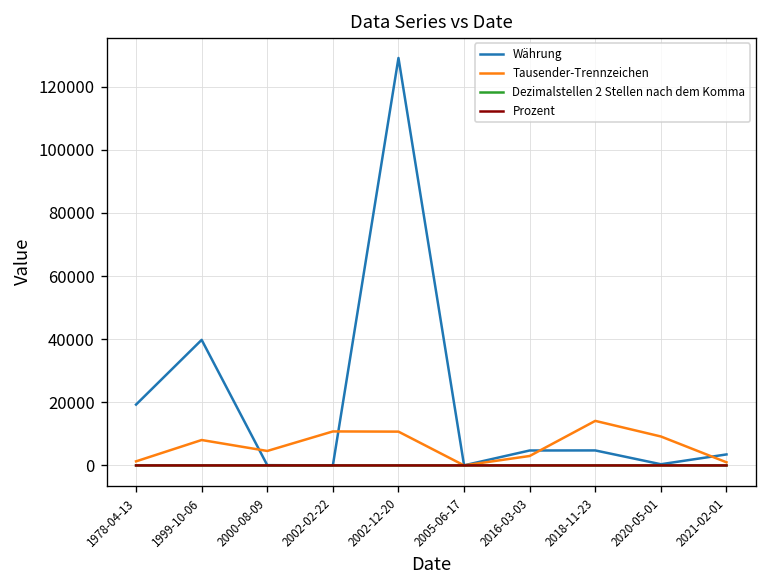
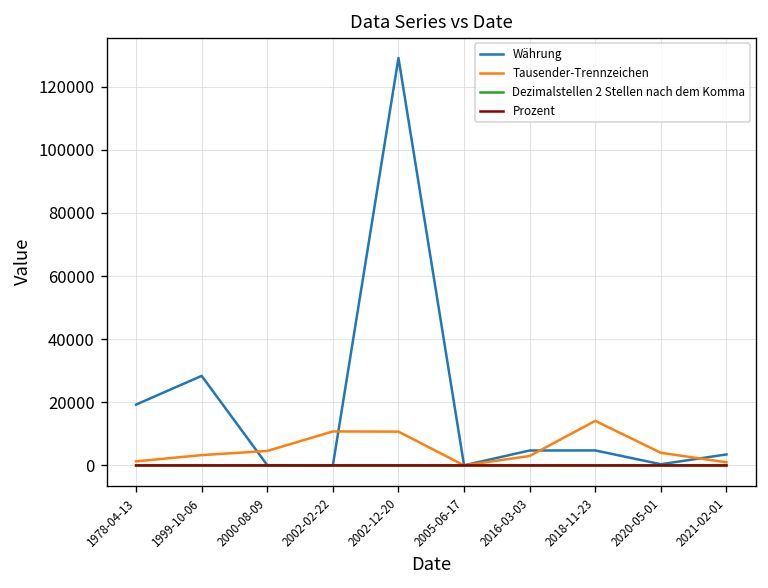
  {
    "Währung": {
      "1978-04-13": 19000,
-     "1999-10-06": 40000,
+     "1999-10-06": 28000,
      "2002-12-20": 129000,
      "2016-03-03": 5000,
      "2018-11-23": 5000,
      "2021-02-01": 3000
    },
    "Tausender-Trennzeichen": {
      "1978-04-13": 1000,
-     "1999-10-06": 8000,
+     "1999-10-06": 3000,
      "2000-08-09": 5000,
      "2002-02-22": 11000,
      "2002-12-20": 11000,
      "2016-03-03": 3000,
      "2018-11-23": 14000,
-     "2020-05-01": 9000,
+     "2020-05-01": 4000,
      "2021-02-01": 1000
    },
    "Prozent": {
      "1978-04-13": 0,
      "1999-10-06": 0,
      "2002-12-20": 0,
      "2016-03-03": 0,
      "2018-11-23": 0,
      "2021-02-01": 0
    }
  }
